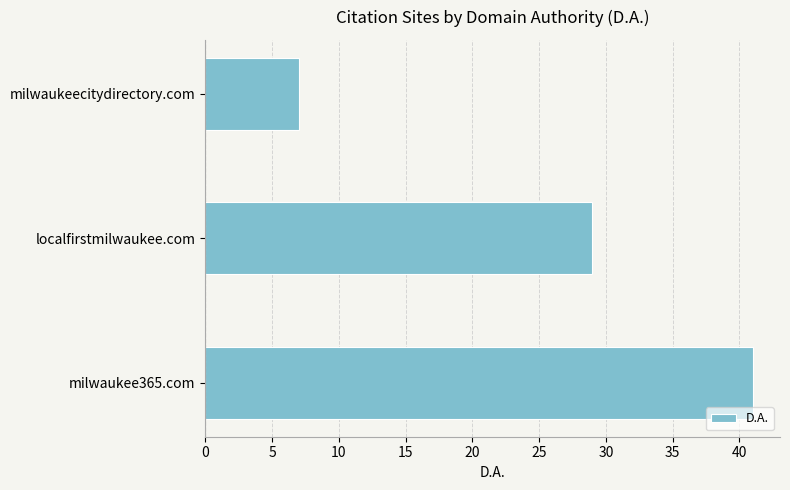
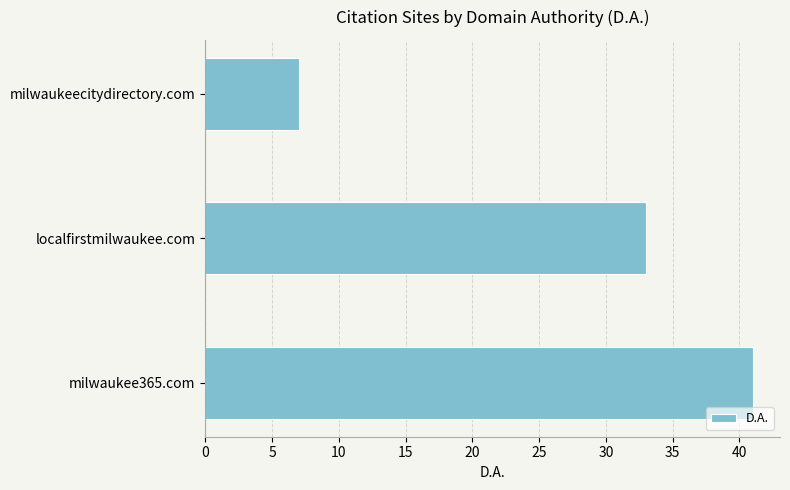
  {
    "milwaukeecitydirectory.com": 7,
-   "localfirstmilwaukee.com": 29,
+   "localfirstmilwaukee.com": 33,
    "milwaukee365.com": 41
  }
